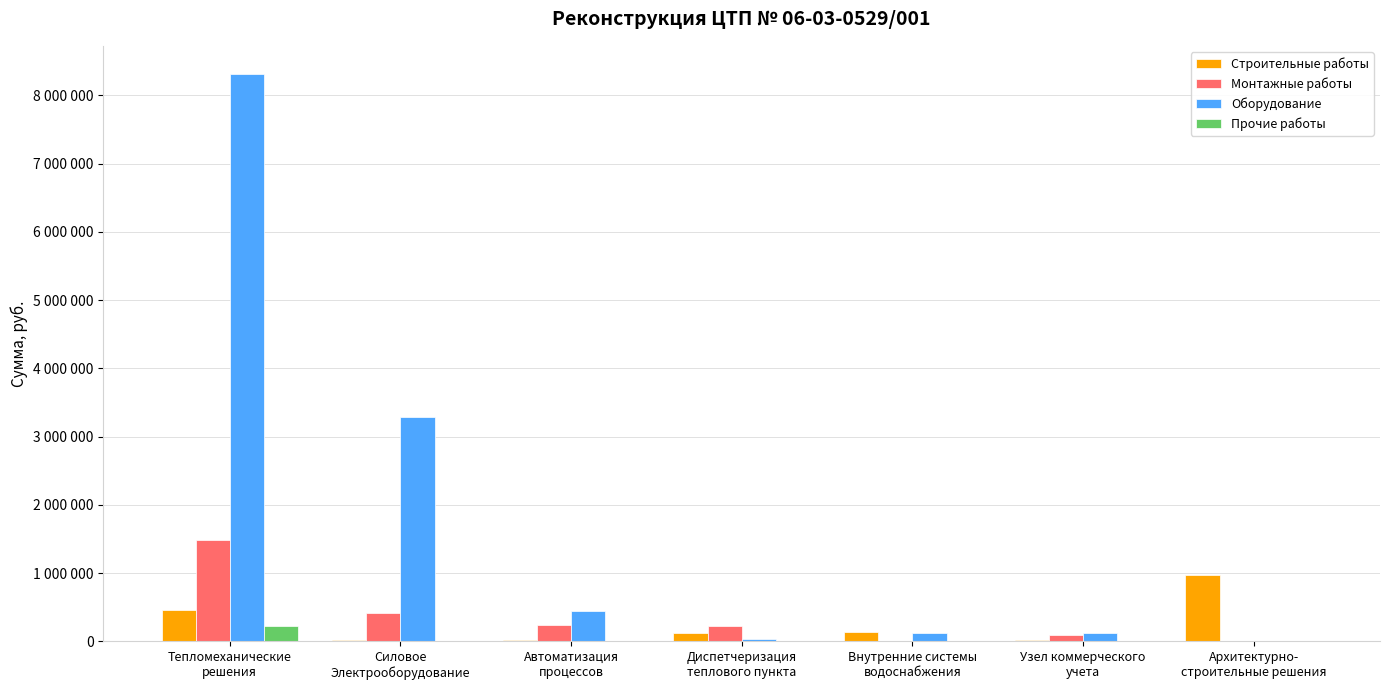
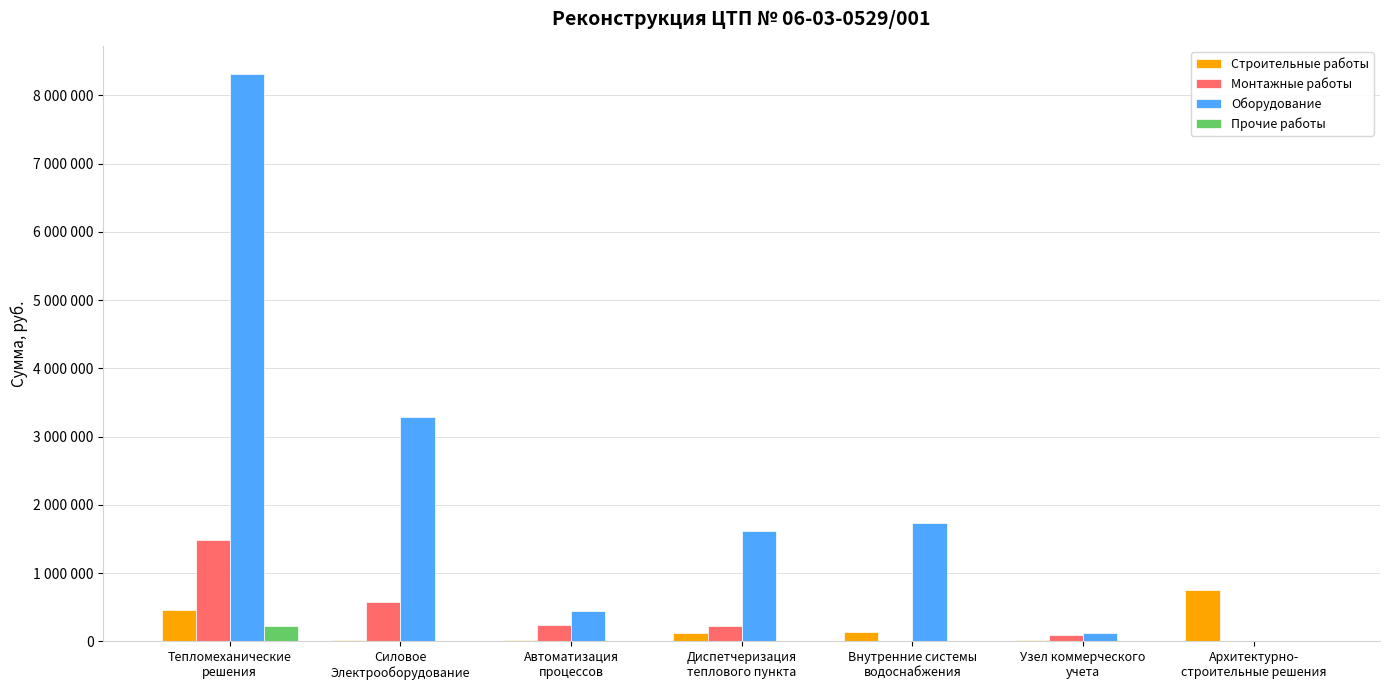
  {
    "Строительные работы": {
      "Тепломеханические решения": 500000,
      "Диспетчеризация теплового пункта": 100000,
      "Внутренние системы водоснабжения": 100000,
-     "Архитектурно- строительные решения": 1000000
+     "Архитектурно- строительные решения": 800000
    },
    "Монтажные работы": {
      "Тепломеханические решения": 1500000,
-     "Силовое Электрооборудование": 400000,
+     "Силовое Электрооборудование": 600000,
      "Автоматизация процессов": 200000,
      "Диспетчеризация теплового пункта": 200000,
      "Узел коммерческого учета": 100000,
      "Архитектурно- строительные решения": 0
    },
    "Оборудование": {
      "Тепломеханические решения": 8300000,
      "Силовое Электрооборудование": 3300000,
      "Автоматизация процессов": 500000,
-     "Диспетчеризация теплового пункта": 0,
-     "Внутренние системы водоснабжения": 100000,
+     "Диспетчеризация теплового пункта": 1600000,
+     "Внутренние системы водоснабжения": 1700000,
      "Узел коммерческого учета": 100000,
      "Архитектурно- строительные решения": 0
    },
    "Прочие работы": {
      "Тепломеханические решения": 200000,
      "Узел коммерческого учета": 0,
      "Архитектурно- строительные решения": 0
    }
  }
